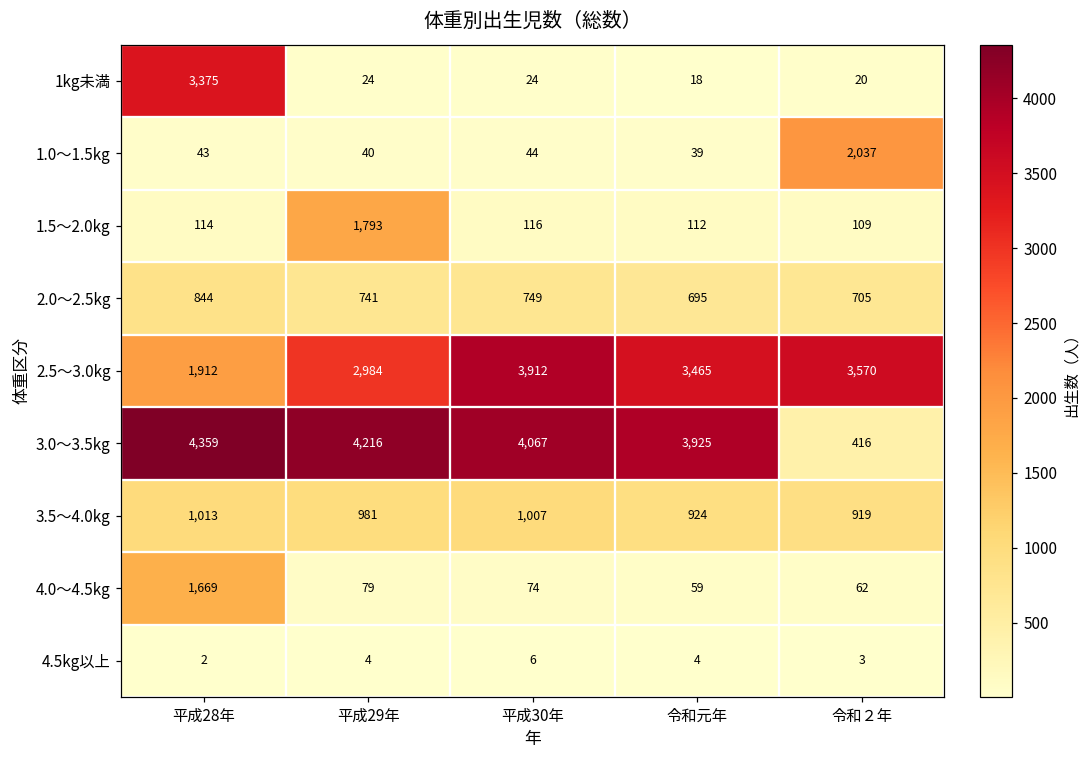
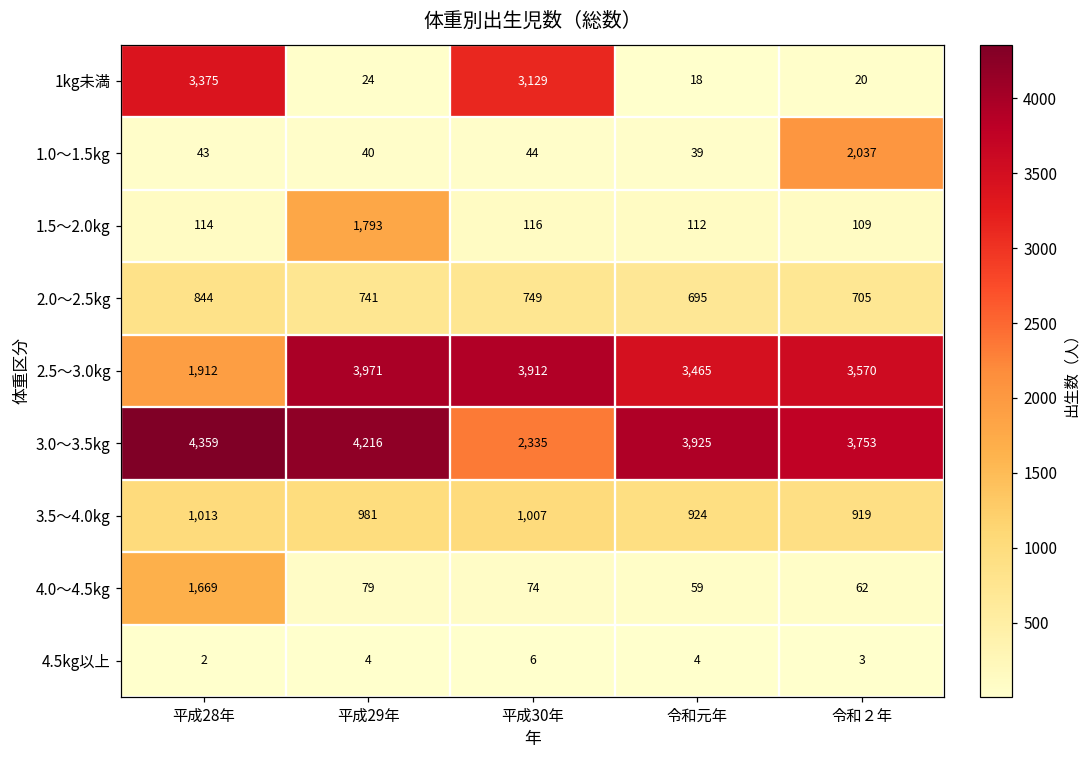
  {
    "1kg未満": {
      "平成28年": "3,375",
      "平成29年": "24",
-     "平成30年": "24",
+     "平成30年": "3,129",
      "令和元年": "18",
      "令和２年": "20"
    },
    "1.0～1.5kg": {
      "平成28年": "43",
      "平成29年": "40",
      "平成30年": "44",
      "令和元年": "39",
      "令和２年": "2,037"
    },
    "1.5～2.0kg": {
      "平成28年": "114",
      "平成29年": "1,793",
      "平成30年": "116",
      "令和元年": "112",
      "令和２年": "109"
    },
    "2.0～2.5kg": {
      "平成28年": "844",
      "平成29年": "741",
      "平成30年": "749",
      "令和元年": "695",
      "令和２年": "705"
    },
    "2.5～3.0kg": {
      "平成28年": "1,912",
-     "平成29年": "2,984",
+     "平成29年": "3,971",
      "平成30年": "3,912",
      "令和元年": "3,465",
      "令和２年": "3,570"
    },
    "3.0～3.5kg": {
      "平成28年": "4,359",
      "平成29年": "4,216",
-     "平成30年": "4,067",
+     "平成30年": "2,335",
      "令和元年": "3,925",
-     "令和２年": "416"
+     "令和２年": "3,753"
    },
    "3.5～4.0kg": {
      "平成28年": "1,013",
      "平成29年": "981",
      "平成30年": "1,007",
      "令和元年": "924",
      "令和２年": "919"
    },
    "4.0～4.5kg": {
      "平成28年": "1,669",
      "平成29年": "79",
      "平成30年": "74",
      "令和元年": "59",
      "令和２年": "62"
    },
    "4.5kg以上": {
      "平成28年": "2",
      "平成29年": "4",
      "平成30年": "6",
      "令和元年": "4",
      "令和２年": "3"
    }
  }
